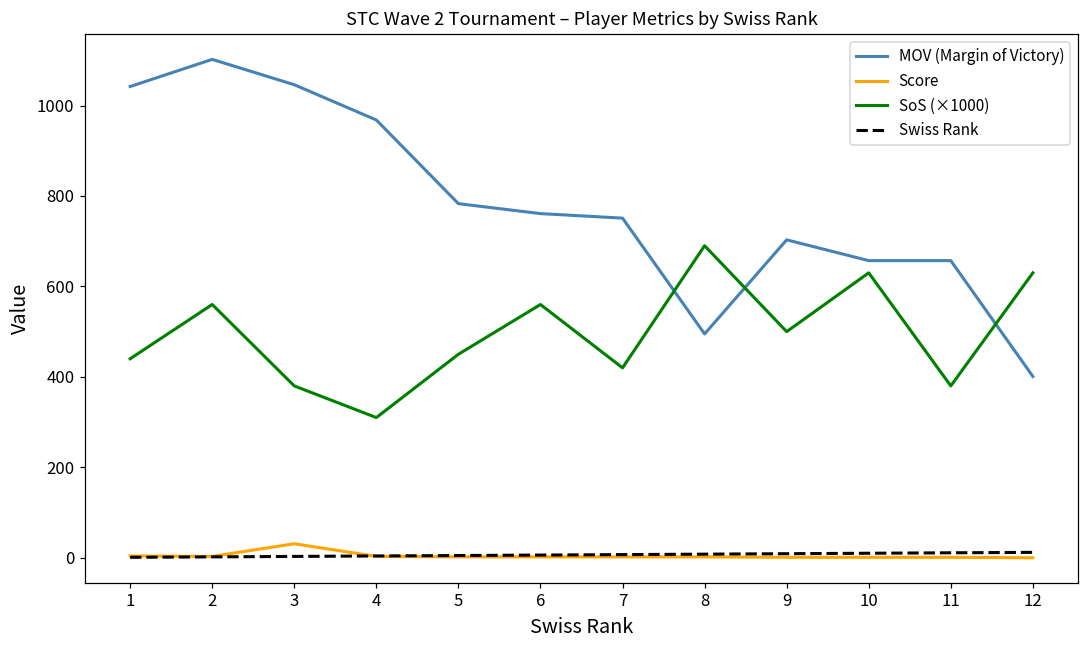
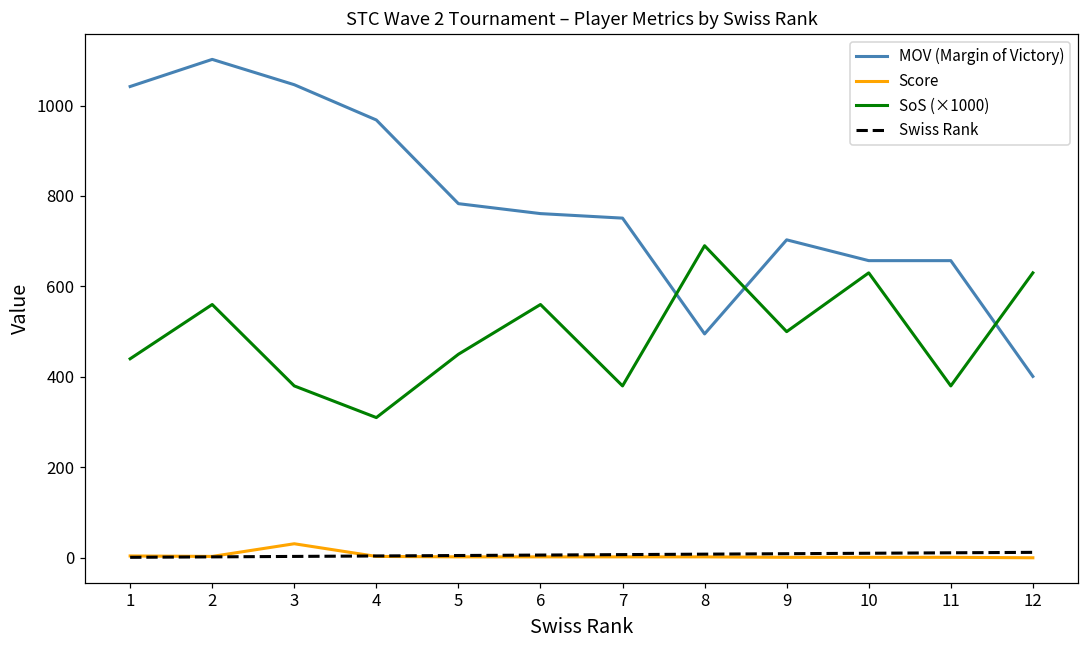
  {
    "MOV (Margin of Victory)": {
      "1": 1040,
      "2": 1100,
      "3": 1050,
      "4": 970,
      "5": 780,
      "6": 760,
      "7": 750,
      "8": 500,
      "9": 700,
      "10": 660,
      "11": 660,
      "12": 400
    },
    "Score": {
      "3": 30,
      "9": 0,
      "10": 0,
      "11": 0,
      "12": 0
    },
    "SoS (×1000)": {
      "1": 440,
      "2": 560,
      "3": 380,
      "4": 310,
      "5": 450,
      "6": 560,
-     "7": 420,
+     "7": 380,
      "8": 690,
      "9": 500,
      "10": 630,
      "11": 380,
      "12": 630
    },
    "Swiss Rank": {
      "3": 0,
      "9": 10,
      "10": 10,
      "11": 10,
      "12": 10
    }
  }
